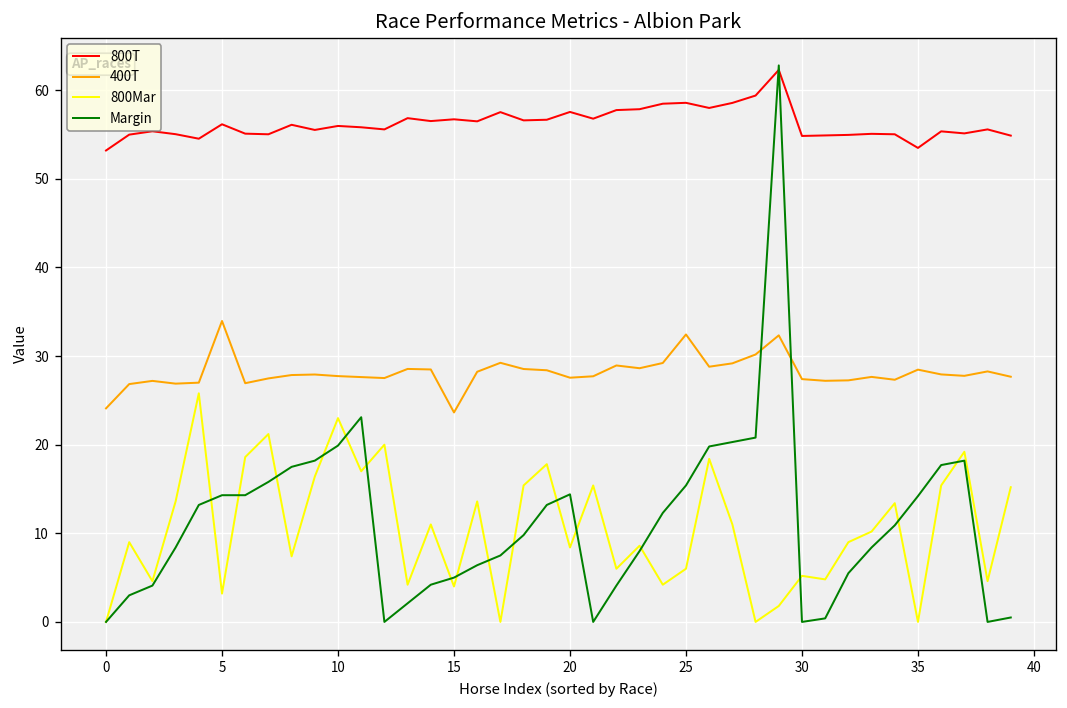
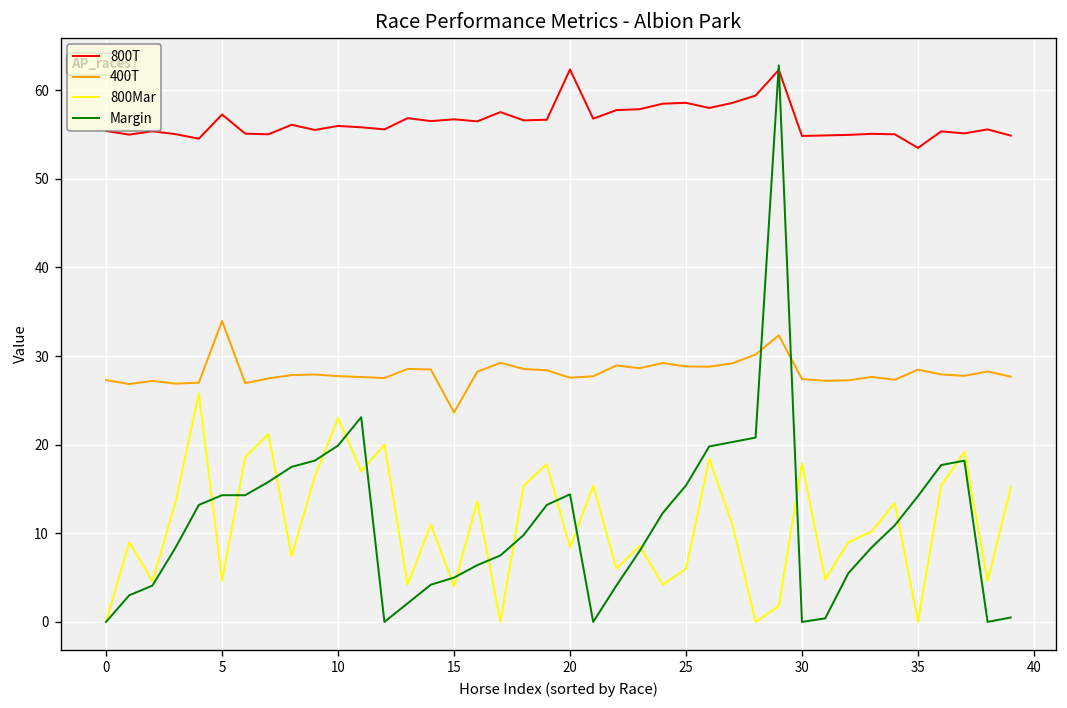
  {
    "800T": {
-     "0": 53,
-     "5": 56,
+     "0": 55,
+     "5": 57,
      "10": 56,
      "15": 57,
-     "20": 58,
+     "20": 62,
      "25": 59,
      "30": 55,
      "35": 53
    },
    "400T": {
-     "0": 24,
+     "0": 27,
      "5": 34,
      "10": 28,
      "15": 24,
      "20": 28,
-     "25": 32,
+     "25": 29,
      "30": 27,
      "35": 28
    },
    "800Mar": {
-     "5": 3,
+     "5": 5,
      "10": 23,
      "15": 4,
      "20": 8,
      "25": 6,
-     "30": 5,
+     "30": 18,
      "35": 0
    },
    "Margin": {
      "5": 14,
      "10": 20,
      "15": 5,
      "20": 14,
      "25": 15,
      "30": 0,
      "35": 14
    }
  }
